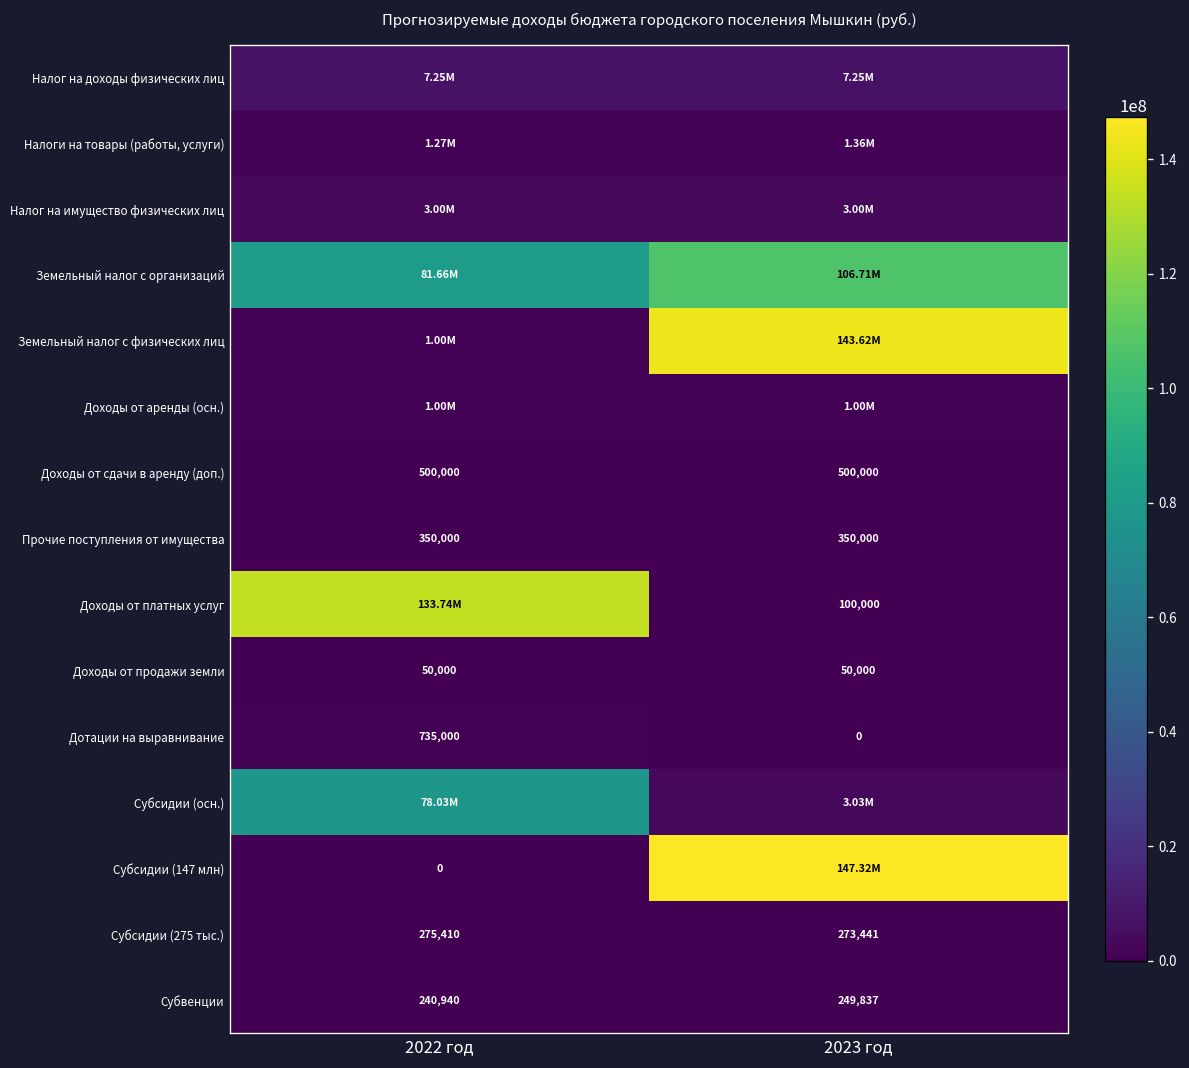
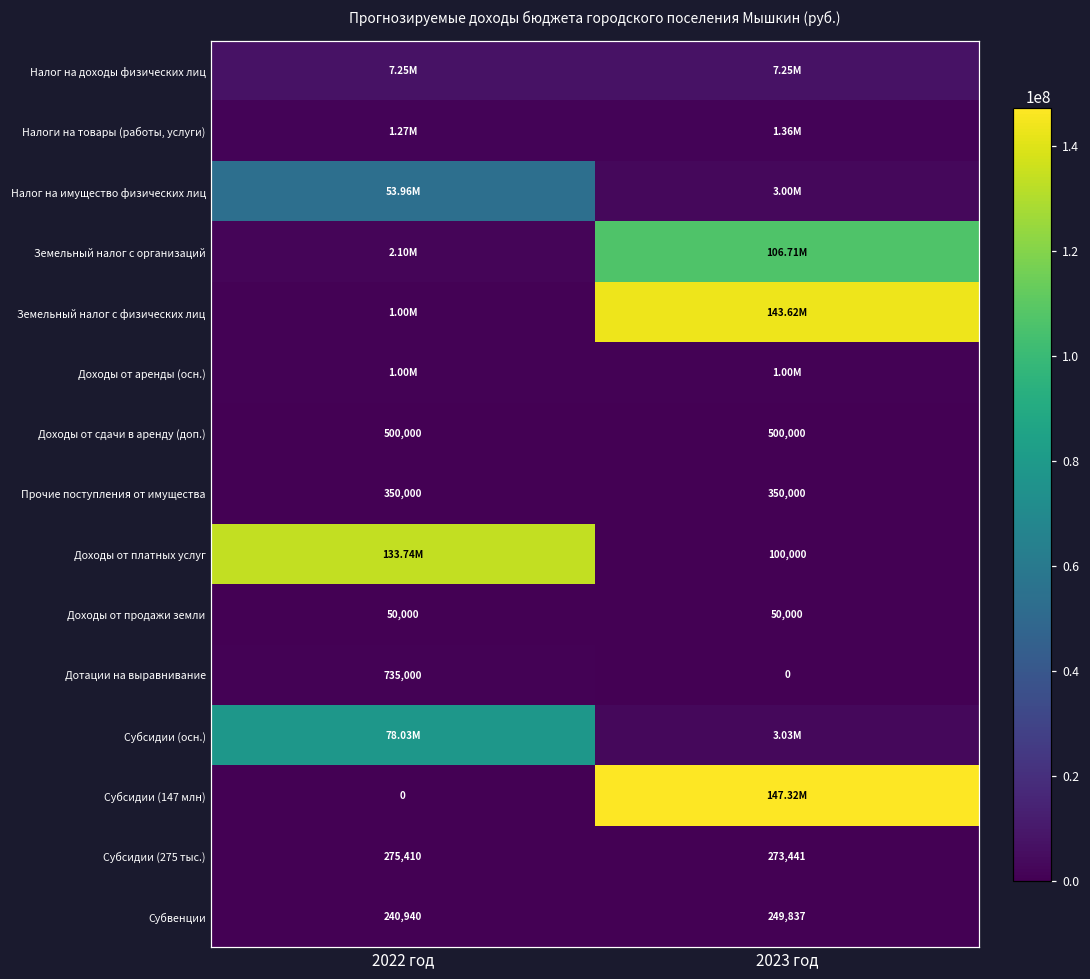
  {
    "Налог на доходы физических лиц": {
      "2022 год": "7.25М",
      "2023 год": "7.25М"
    },
    "Налоги на товары (работы, услуги)": {
      "2022 год": "1.27М",
      "2023 год": "1.36М"
    },
    "Налог на имущество физических лиц": {
-     "2022 год": "3.00М",
+     "2022 год": "53.96М",
      "2023 год": "3.00М"
    },
    "Земельный налог с организаций": {
-     "2022 год": "81.66М",
+     "2022 год": "2.10М",
      "2023 год": "106.71М"
    },
    "Земельный налог с физических лиц": {
      "2022 год": "1.00М",
      "2023 год": "143.62М"
    },
    "Доходы от аренды (осн.)": {
      "2022 год": "1.00М",
      "2023 год": "1.00М"
    },
    "Доходы от сдачи в аренду (доп.)": {
      "2022 год": "500,000",
      "2023 год": "500,000"
    },
    "Прочие поступления от имущества": {
      "2022 год": "350,000",
      "2023 год": "350,000"
    },
    "Доходы от платных услуг": {
      "2022 год": "133.74М",
      "2023 год": "100,000"
    },
    "Доходы от продажи земли": {
      "2022 год": "50,000",
      "2023 год": "50,000"
    },
    "Дотации на выравнивание": {
      "2022 год": "735,000",
      "2023 год": "0"
    },
    "Субсидии (осн.)": {
      "2022 год": "78.03М",
      "2023 год": "3.03М"
    },
    "Субсидии (147 млн)": {
      "2022 год": "0",
      "2023 год": "147.32М"
    },
    "Субсидии (275 тыс.)": {
      "2022 год": "275,410",
      "2023 год": "273,441"
    },
    "Субвенции": {
      "2022 год": "240,940",
      "2023 год": "249,837"
    }
  }
